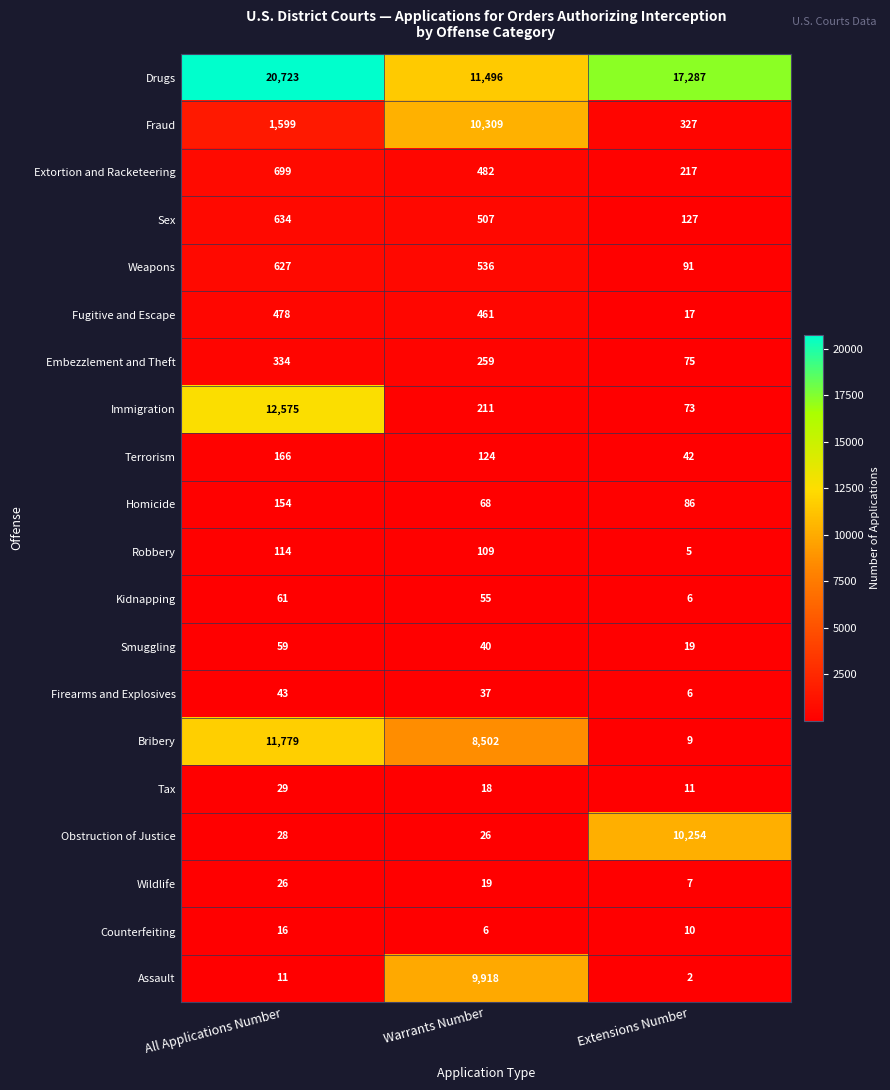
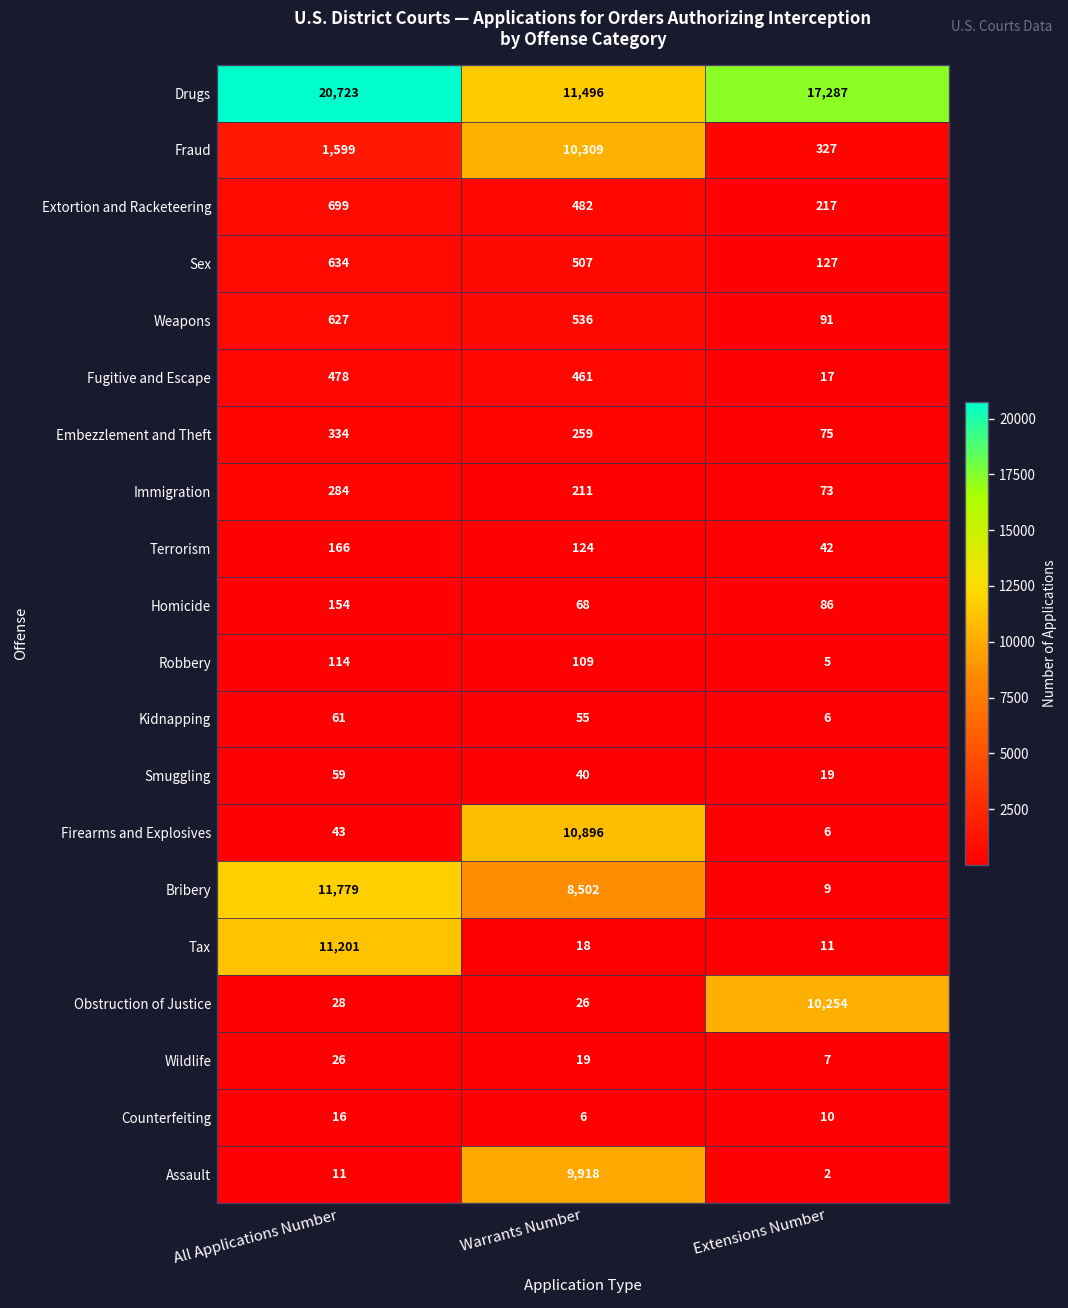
  {
    "Drugs": {
      "All Applications Number": "20,723",
      "Warrants Number": "11,496",
      "Extensions Number": "17,287"
    },
    "Fraud": {
      "All Applications Number": "1,599",
      "Warrants Number": "10,309",
      "Extensions Number": "327"
    },
    "Extortion and Racketeering": {
      "All Applications Number": "699",
      "Warrants Number": "482",
      "Extensions Number": "217"
    },
    "Sex": {
      "All Applications Number": "634",
      "Warrants Number": "507",
      "Extensions Number": "127"
    },
    "Weapons": {
      "All Applications Number": "627",
      "Warrants Number": "536",
      "Extensions Number": "91"
    },
    "Fugitive and Escape": {
      "All Applications Number": "478",
      "Warrants Number": "461",
      "Extensions Number": "17"
    },
    "Embezzlement and Theft": {
      "All Applications Number": "334",
      "Warrants Number": "259",
      "Extensions Number": "75"
    },
    "Immigration": {
-     "All Applications Number": "12,575",
+     "All Applications Number": "284",
      "Warrants Number": "211",
      "Extensions Number": "73"
    },
    "Terrorism": {
      "All Applications Number": "166",
      "Warrants Number": "124",
      "Extensions Number": "42"
    },
    "Homicide": {
      "All Applications Number": "154",
      "Warrants Number": "68",
      "Extensions Number": "86"
    },
    "Robbery": {
      "All Applications Number": "114",
      "Warrants Number": "109",
      "Extensions Number": "5"
    },
    "Kidnapping": {
      "All Applications Number": "61",
      "Warrants Number": "55",
      "Extensions Number": "6"
    },
    "Smuggling": {
      "All Applications Number": "59",
      "Warrants Number": "40",
      "Extensions Number": "19"
    },
    "Firearms and Explosives": {
      "All Applications Number": "43",
-     "Warrants Number": "37",
+     "Warrants Number": "10,896",
      "Extensions Number": "6"
    },
    "Bribery": {
      "All Applications Number": "11,779",
      "Warrants Number": "8,502",
      "Extensions Number": "9"
    },
    "Tax": {
-     "All Applications Number": "29",
+     "All Applications Number": "11,201",
      "Warrants Number": "18",
      "Extensions Number": "11"
    },
    "Obstruction of Justice": {
      "All Applications Number": "28",
      "Warrants Number": "26",
      "Extensions Number": "10,254"
    },
    "Wildlife": {
      "All Applications Number": "26",
      "Warrants Number": "19",
      "Extensions Number": "7"
    },
    "Counterfeiting": {
      "All Applications Number": "16",
      "Warrants Number": "6",
      "Extensions Number": "10"
    },
    "Assault": {
      "All Applications Number": "11",
      "Warrants Number": "9,918",
      "Extensions Number": "2"
    }
  }
